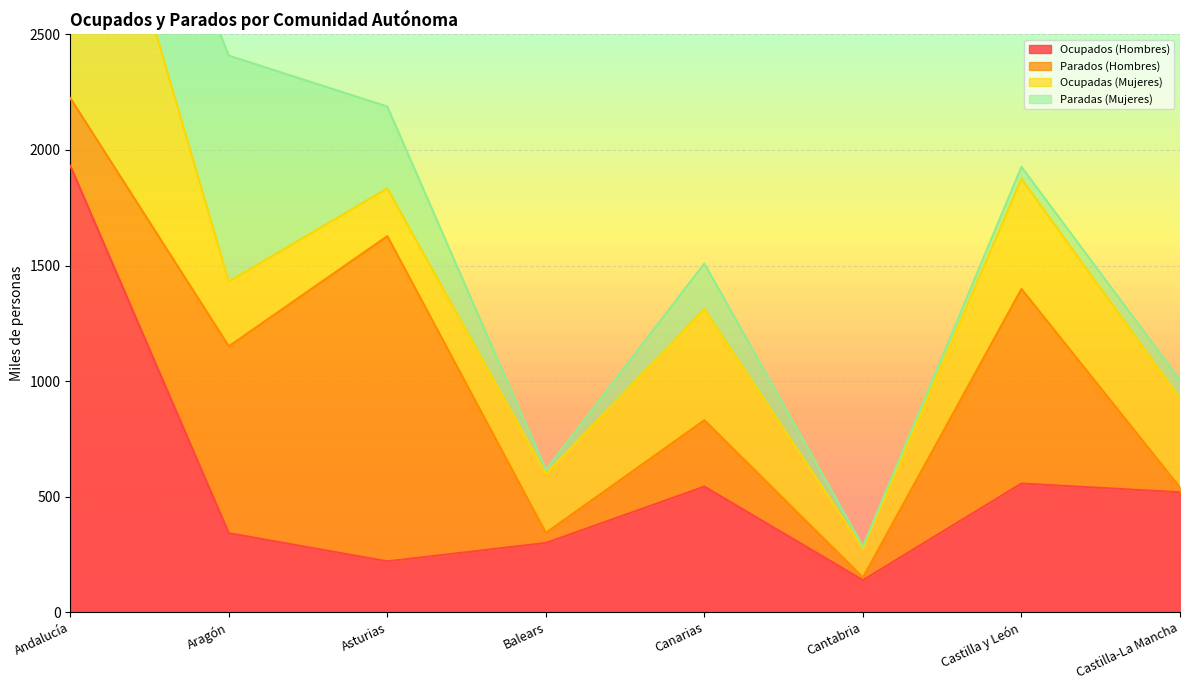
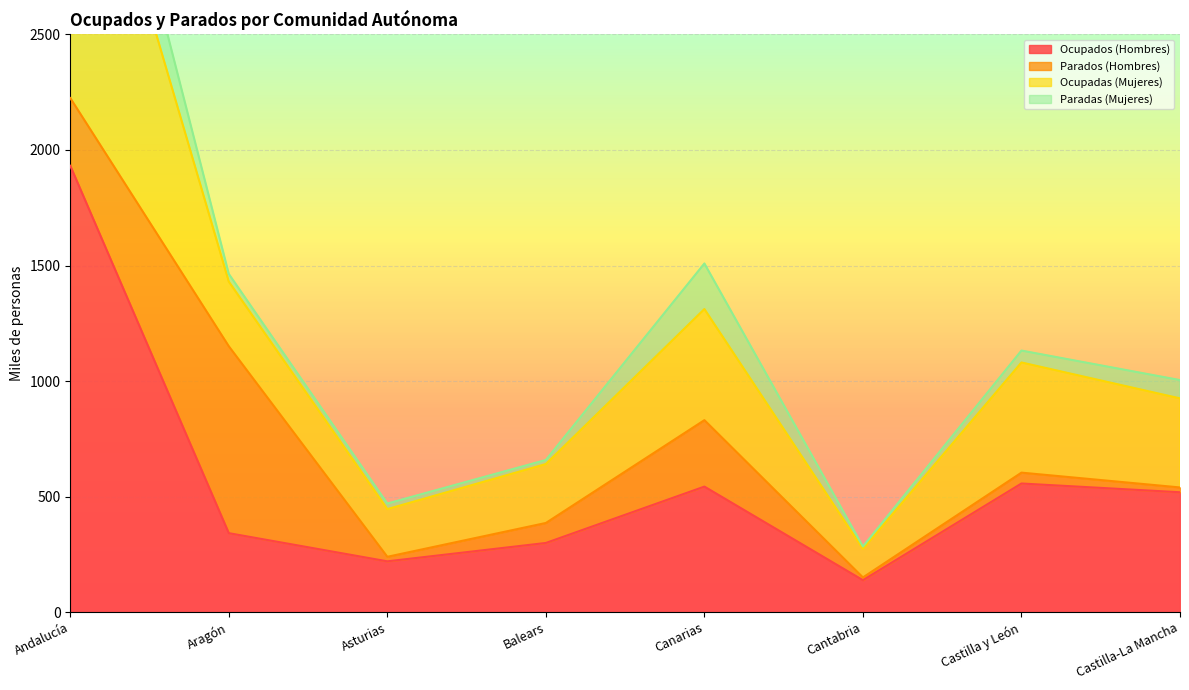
  {
    "Ocupados (Hombres)": {
      "Andalucía": 1930,
      "Aragón": 340,
      "Asturias": 220,
      "Balears": 300,
      "Canarias": 540,
      "Cantabria": 140,
      "Castilla y León": 560,
      "Castilla-La Mancha": 520
    },
    "Parados (Hombres)": {
      "Andalucía": 290,
      "Aragón": 810,
-     "Asturias": 1410,
-     "Balears": 40,
+     "Asturias": 20,
+     "Balears": 90,
      "Canarias": 290,
      "Cantabria": 10,
-     "Castilla y León": 840,
+     "Castilla y León": 50,
      "Castilla-La Mancha": 20
    },
    "Ocupadas (Mujeres)": {
      "Aragón": 280,
      "Asturias": 210,
      "Balears": 260,
      "Canarias": 480,
      "Castilla y León": 480,
      "Castilla-La Mancha": 390
    },
    "Paradas (Mujeres)": {
-     "Aragón": 980,
-     "Asturias": 350,
+     "Aragón": 30,
+     "Asturias": 20,
      "Balears": 20,
      "Canarias": 200,
      "Castilla y León": 50,
      "Castilla-La Mancha": 80
    }
  }
